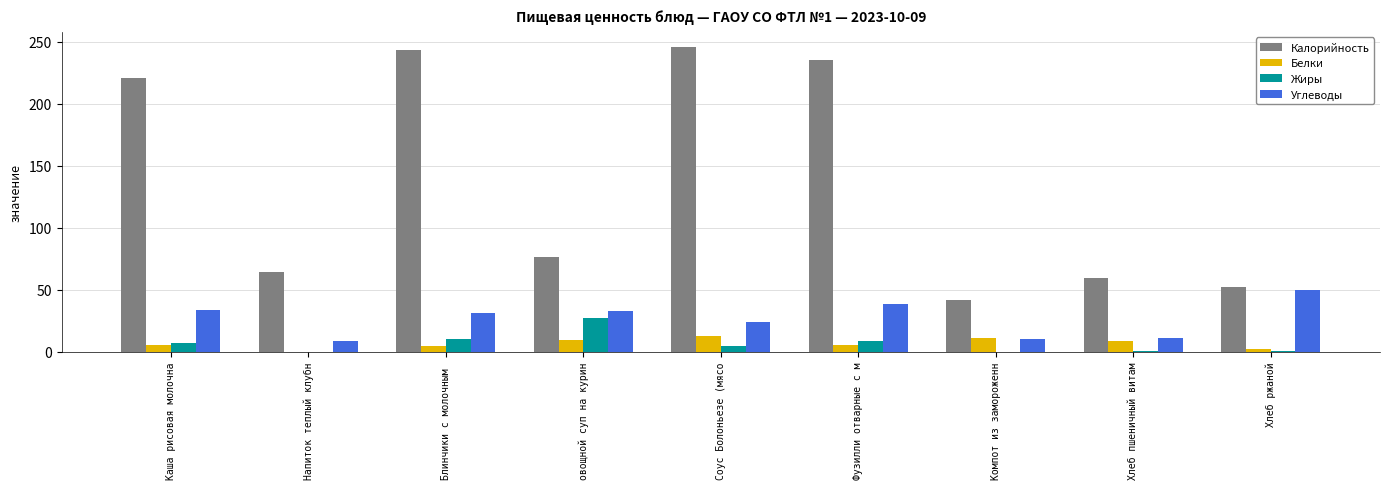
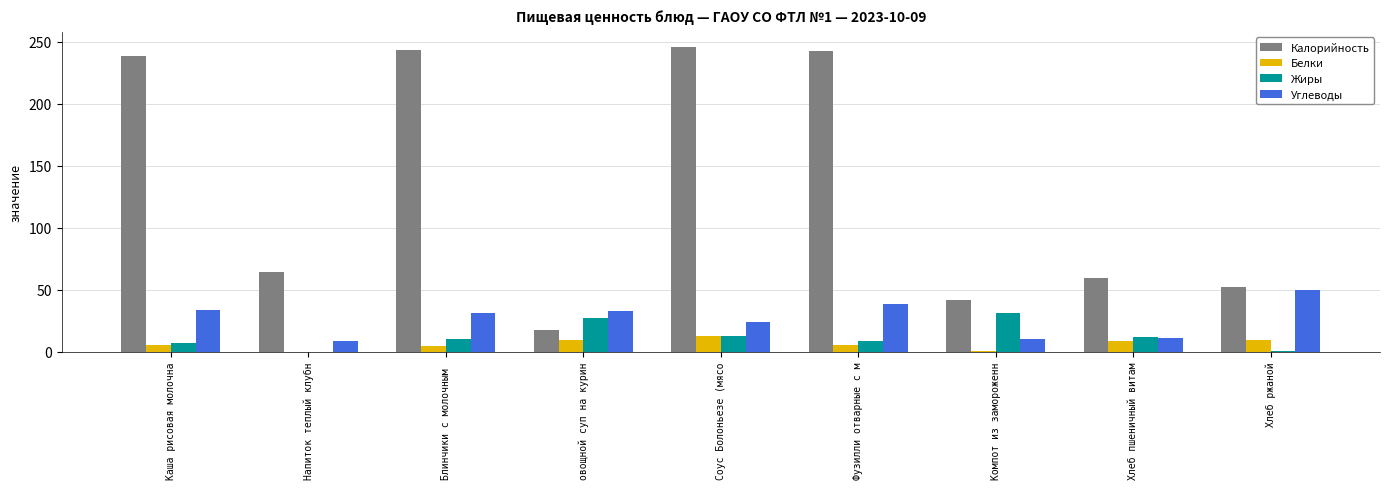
  {
    "Калорийность": {
-     "Каша рисовая молочна": 221,
+     "Каша рисовая молочна": 238,
      "Напиток теплый клубн": 64,
      "Блинчики с молочным": 243,
-     "овощной суп на курин": 76,
+     "овощной суп на курин": 17,
      "Соус Болоньезе (мясо": 246,
-     "Фузилли отварные с м": 236,
+     "Фузилли отварные с м": 242,
      "Компот из замороженн": 42,
      "Хлеб пшеничный витам": 60,
      "Хлеб ржаной": 52
    },
    "Белки": {
      "Каша рисовая молочна": 6,
      "Блинчики с молочным": 4,
      "овощной суп на курин": 9,
      "Соус Болоньезе (мясо": 13,
      "Фузилли отварные с м": 6,
-     "Компот из замороженн": 11,
+     "Компот из замороженн": 0,
      "Хлеб пшеничный витам": 8,
-     "Хлеб ржаной": 2
+     "Хлеб ржаной": 9
    },
    "Жиры": {
      "Каша рисовая молочна": 7,
      "Блинчики с молочным": 11,
      "овощной суп на курин": 27,
-     "Соус Болоньезе (мясо": 4,
+     "Соус Болоньезе (мясо": 13,
      "Фузилли отварные с м": 9,
-     "Компот из замороженн": 0,
-     "Хлеб пшеничный витам": 0
+     "Компот из замороженн": 32,
+     "Хлеб пшеничный витам": 12
    },
    "Углеводы": {
      "Каша рисовая молочна": 33,
      "Напиток теплый клубн": 9,
      "Блинчики с молочным": 31,
      "овощной суп на курин": 33,
      "Соус Болоньезе (мясо": 24,
      "Фузилли отварные с м": 39,
      "Компот из замороженн": 10,
      "Хлеб пшеничный витам": 11,
      "Хлеб ржаной": 50
    }
  }
